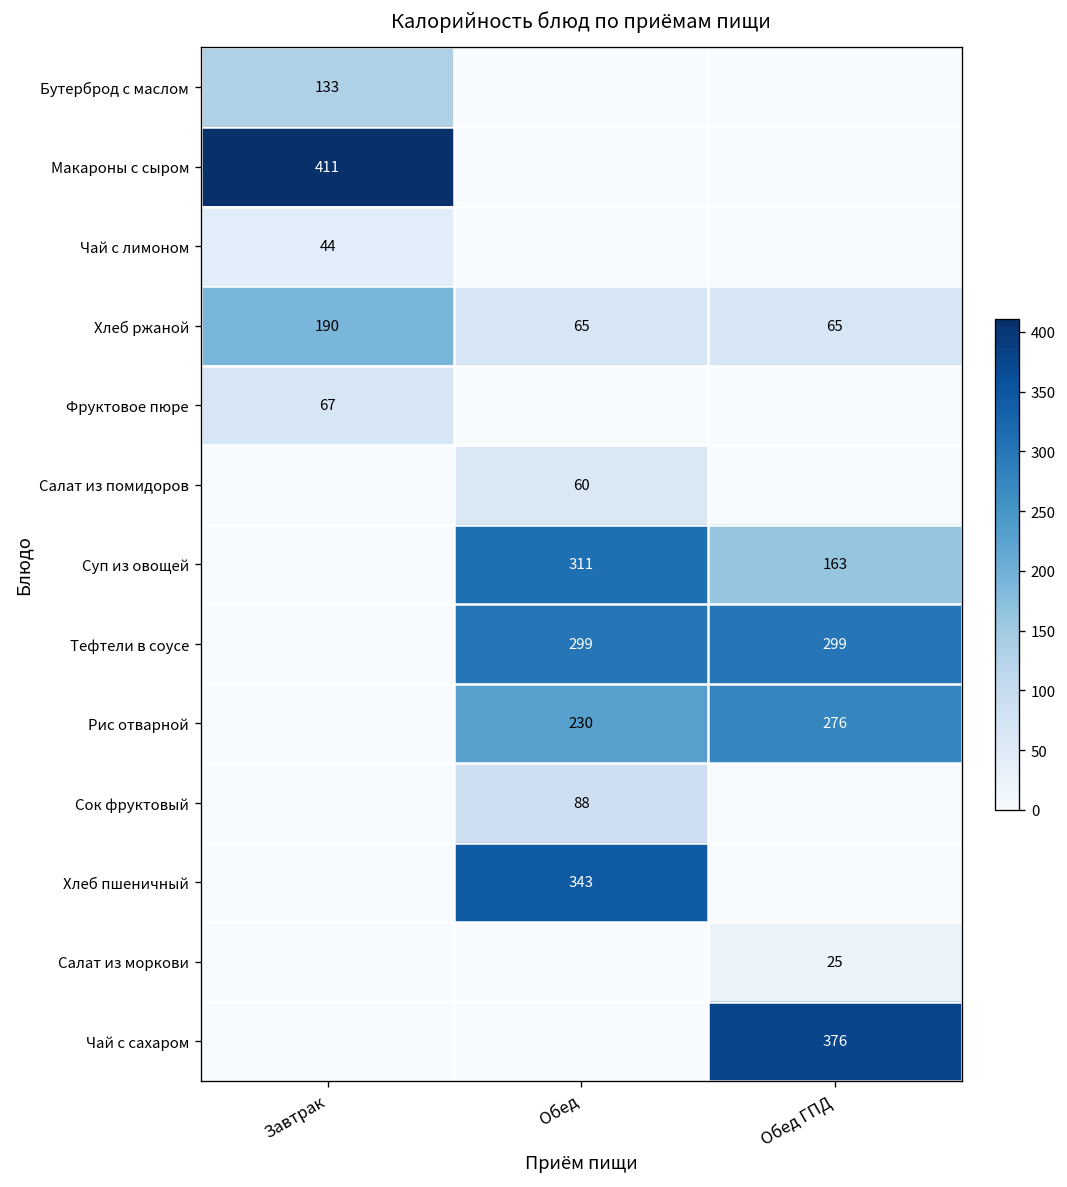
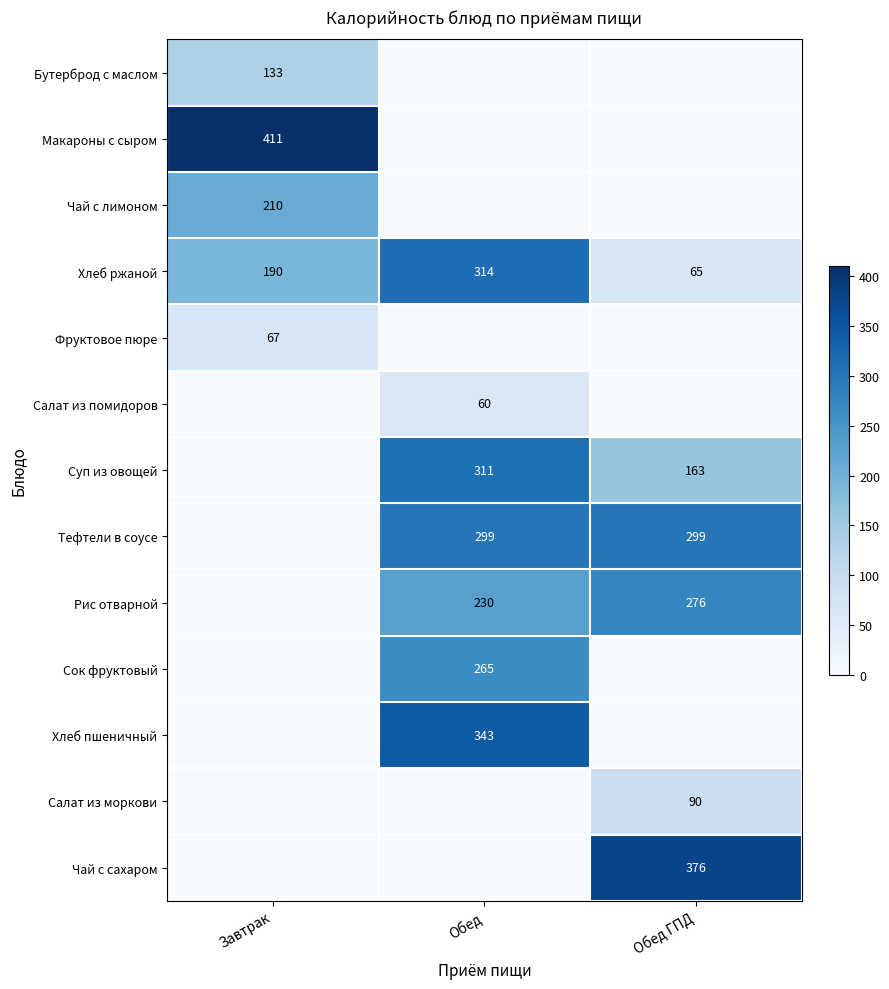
  {
    "Бутерброд с маслом": {
      "Завтрак": 133
    },
    "Макароны с сыром": {
      "Завтрак": 411
    },
    "Чай с лимоном": {
-     "Завтрак": 44
+     "Завтрак": 210
    },
    "Хлеб ржаной": {
      "Завтрак": 190,
-     "Обед": 65,
+     "Обед": 314,
      "Обед ГПД": 65
    },
    "Фруктовое пюре": {
      "Завтрак": 67
    },
    "Салат из помидоров": {
      "Обед": 60
    },
    "Суп из овощей": {
      "Обед": 311,
      "Обед ГПД": 163
    },
    "Тефтели в соусе": {
      "Обед": 299,
      "Обед ГПД": 299
    },
    "Рис отварной": {
      "Обед": 230,
      "Обед ГПД": 276
    },
    "Сок фруктовый": {
-     "Обед": 88
+     "Обед": 265
    },
    "Хлеб пшеничный": {
      "Обед": 343
    },
    "Салат из моркови": {
-     "Обед ГПД": 25
+     "Обед ГПД": 90
    },
    "Чай с сахаром": {
      "Обед ГПД": 376
    }
  }
